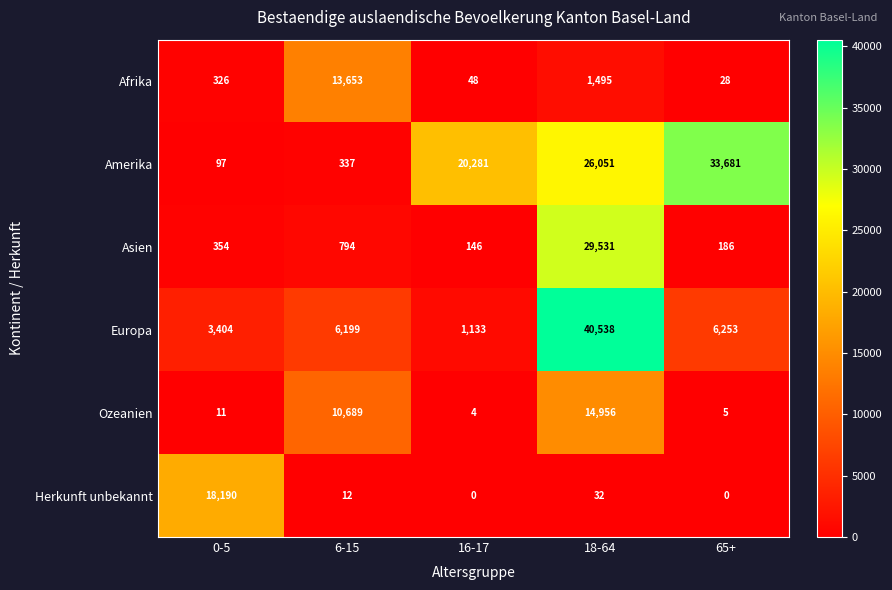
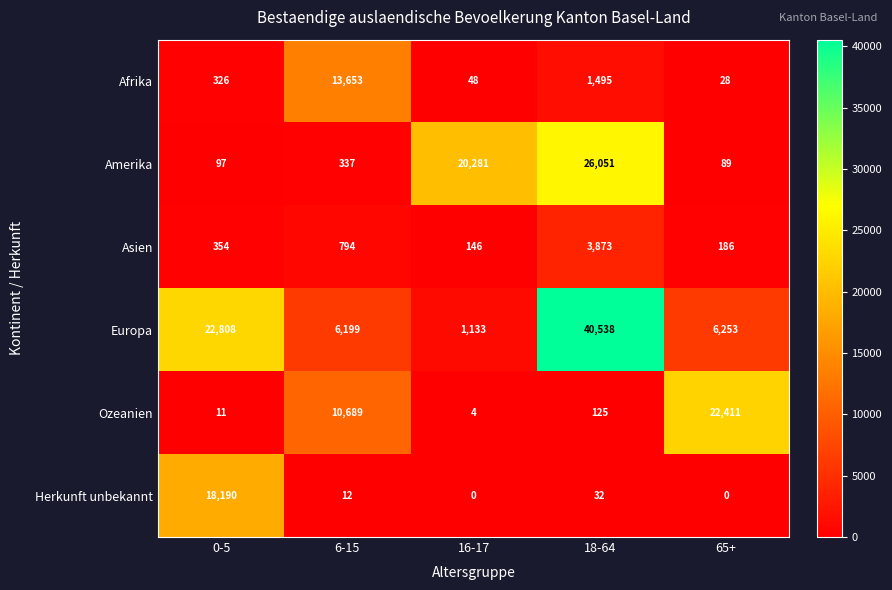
  {
    "Afrika": {
      "0-5": "326",
      "6-15": "13,653",
      "16-17": "48",
      "18-64": "1,495",
      "65+": "28"
    },
    "Amerika": {
      "0-5": "97",
      "6-15": "337",
      "16-17": "20,281",
      "18-64": "26,051",
-     "65+": "33,681"
+     "65+": "89"
    },
    "Asien": {
      "0-5": "354",
      "6-15": "794",
      "16-17": "146",
-     "18-64": "29,531",
+     "18-64": "3,873",
      "65+": "186"
    },
    "Europa": {
-     "0-5": "3,404",
+     "0-5": "22,808",
      "6-15": "6,199",
      "16-17": "1,133",
      "18-64": "40,538",
      "65+": "6,253"
    },
    "Ozeanien": {
      "0-5": "11",
      "6-15": "10,689",
      "16-17": "4",
-     "18-64": "14,956",
-     "65+": "5"
+     "18-64": "125",
+     "65+": "22,411"
    },
    "Herkunft unbekannt": {
      "0-5": "18,190",
      "6-15": "12",
      "16-17": "0",
      "18-64": "32",
      "65+": "0"
    }
  }
